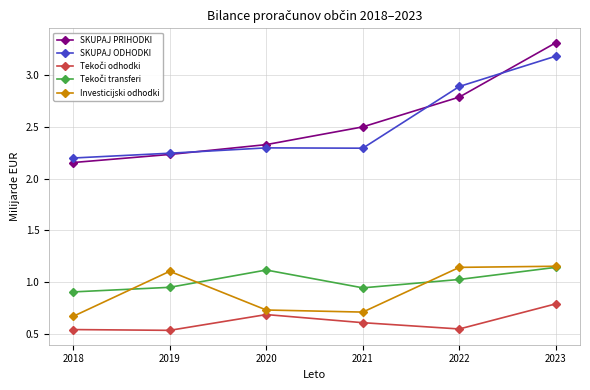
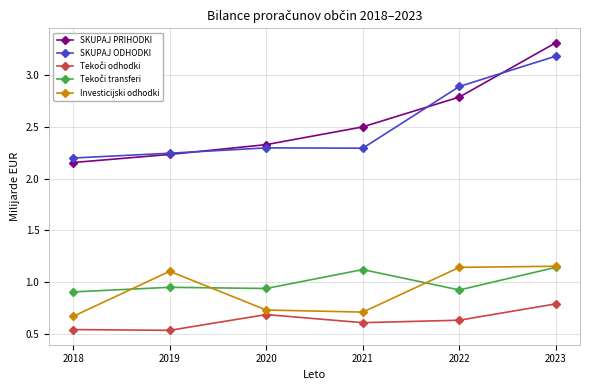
  {
    "SKUPAJ PRIHODKI": {
      "2018": 2.15,
      "2020": 2.33,
      "2021": 2.50,
      "2022": 2.79,
      "2023": 3.31
    },
    "SKUPAJ ODHODKI": {
      "2018": 2.20,
      "2020": 2.30,
      "2021": 2.29,
      "2022": 2.89,
      "2023": 3.18
    },
    "Tekoči odhodki": {
      "2018": 0.54,
      "2019": 0.54,
      "2020": 0.69,
      "2021": 0.61,
-     "2022": 0.55,
+     "2022": 0.63,
      "2023": 0.79
    },
    "Tekoči transferi": {
      "2018": 0.91,
      "2019": 0.95,
-     "2020": 1.12,
-     "2021": 0.95,
-     "2022": 1.03
+     "2020": 0.94,
+     "2021": 1.12,
+     "2022": 0.93
    },
    "Investicijski odhodki": {
      "2018": 0.67,
      "2019": 1.11,
      "2020": 0.73,
      "2021": 0.71,
      "2022": 1.14
    }
  }
